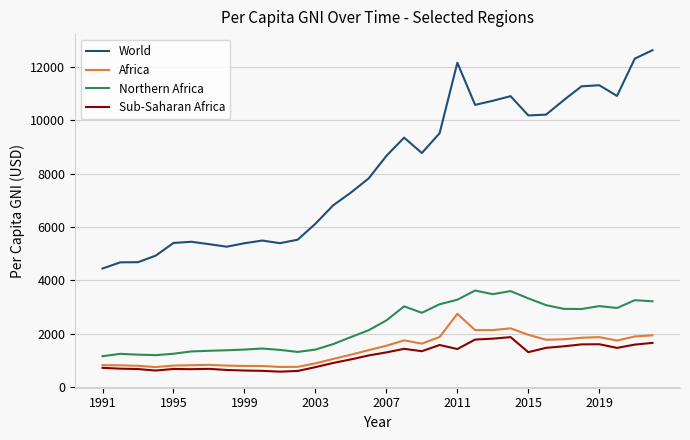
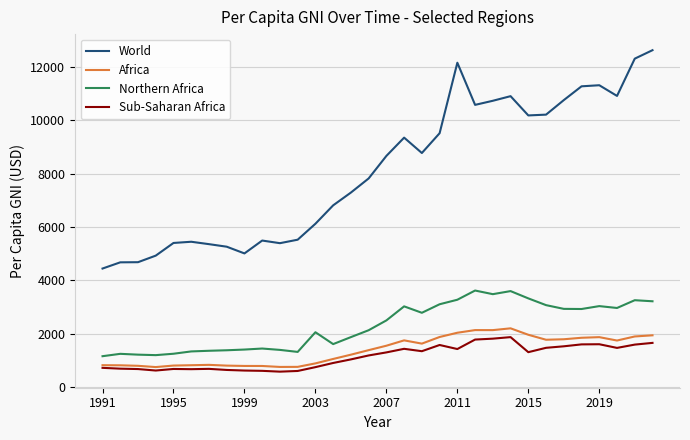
  {
    "World": {
      "1991": 4400,
      "1995": 5400,
-     "1999": 5400,
+     "1999": 5000,
      "2003": 6100,
      "2007": 8700,
      "2011": 12200,
      "2015": 10200,
      "2019": 11300
    },
    "Africa": {
      "1991": 800,
      "1995": 800,
      "1999": 800,
      "2003": 900,
      "2007": 1600,
-     "2011": 2700,
+     "2011": 2000,
      "2015": 2000,
      "2019": 1900
    },
    "Northern Africa": {
      "1991": 1200,
      "1995": 1300,
      "1999": 1400,
-     "2003": 1400,
+     "2003": 2100,
      "2007": 2500,
      "2011": 3300,
      "2015": 3300,
      "2019": 3000
    },
    "Sub-Saharan Africa": {
      "1991": 700,
      "1995": 700,
      "1999": 600,
      "2003": 800,
      "2007": 1300,
      "2011": 1400,
      "2015": 1300,
      "2019": 1600
    }
  }
